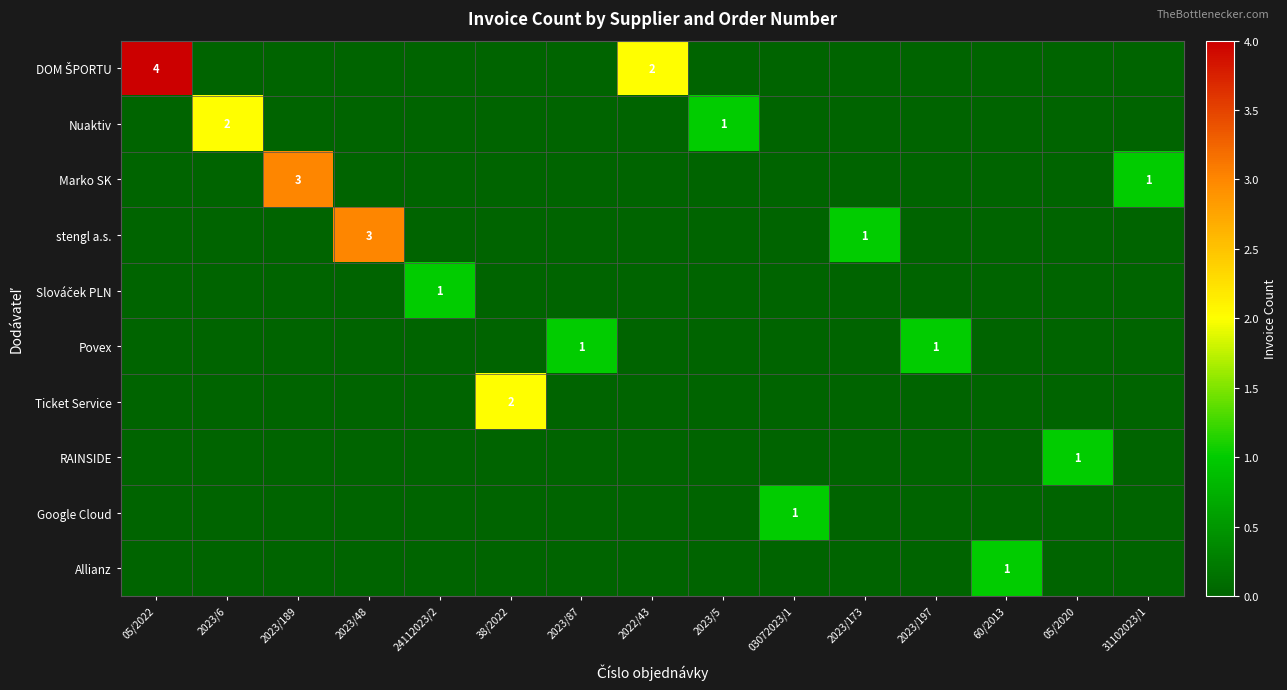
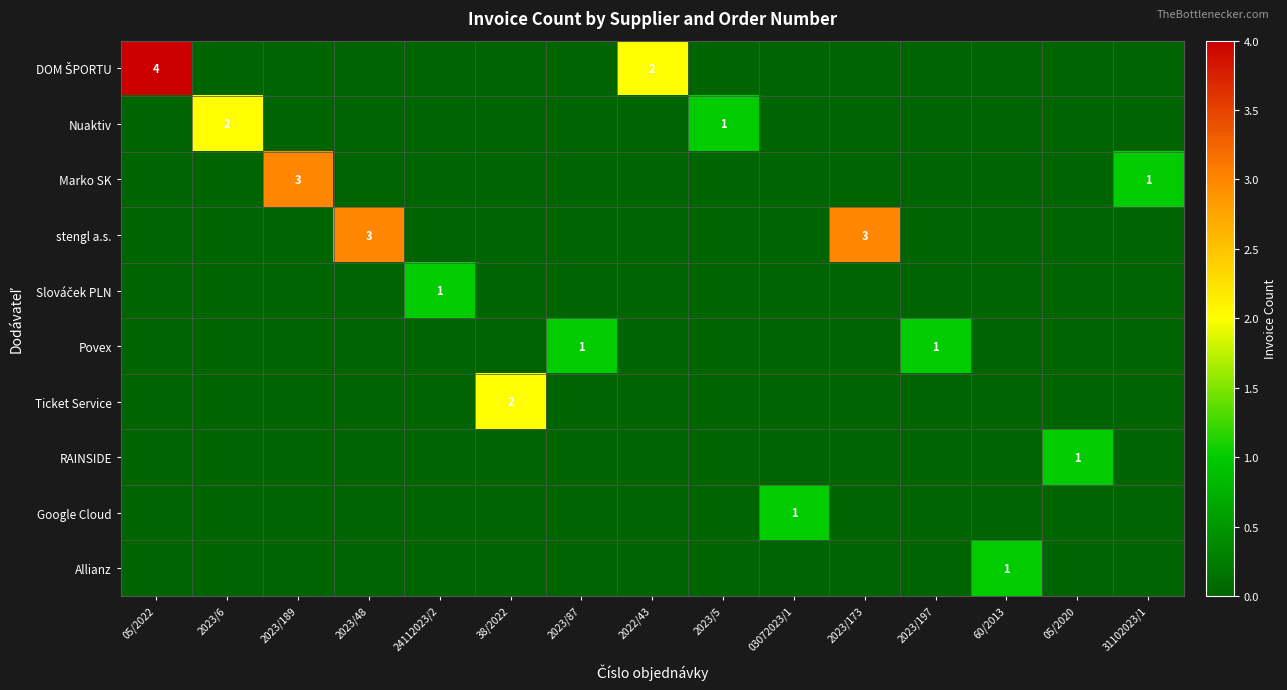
  {
    "DOM ŠPORTU": {
      "05/2022": 4,
      "2022/43": 2
    },
    "Nuaktiv": {
      "2023/6": 2,
      "2023/5": 1
    },
    "Marko SK": {
      "2023/189": 3,
      "31102023/1": 1
    },
    "stengl a.s.": {
      "2023/48": 3,
-     "2023/173": 1
+     "2023/173": 3
    },
    "Slováček PLN": {
      "24112023/2": 1
    },
    "Povex": {
      "2023/87": 1,
      "2023/197": 1
    },
    "Ticket Service": {
      "38/2022": 2
    },
    "RAINSIDE": {
      "05/2020": 1
    },
    "Google Cloud": {
      "03072023/1": 1
    },
    "Allianz": {
      "60/2013": 1
    }
  }
